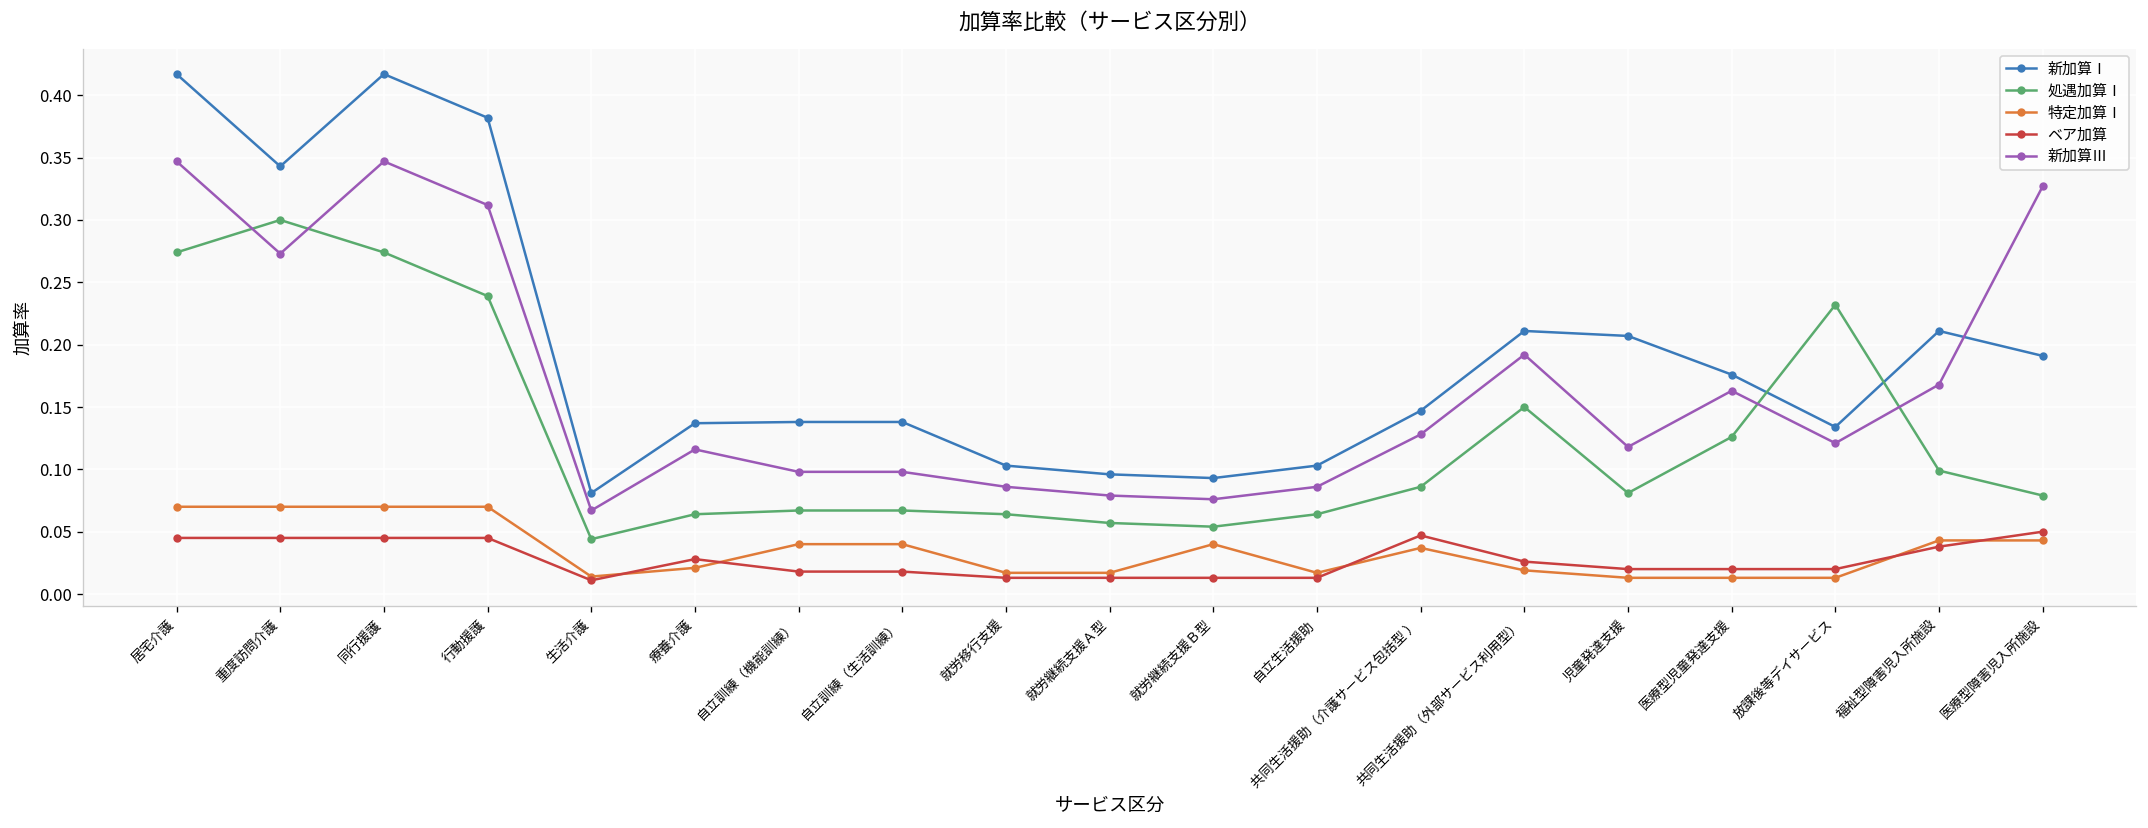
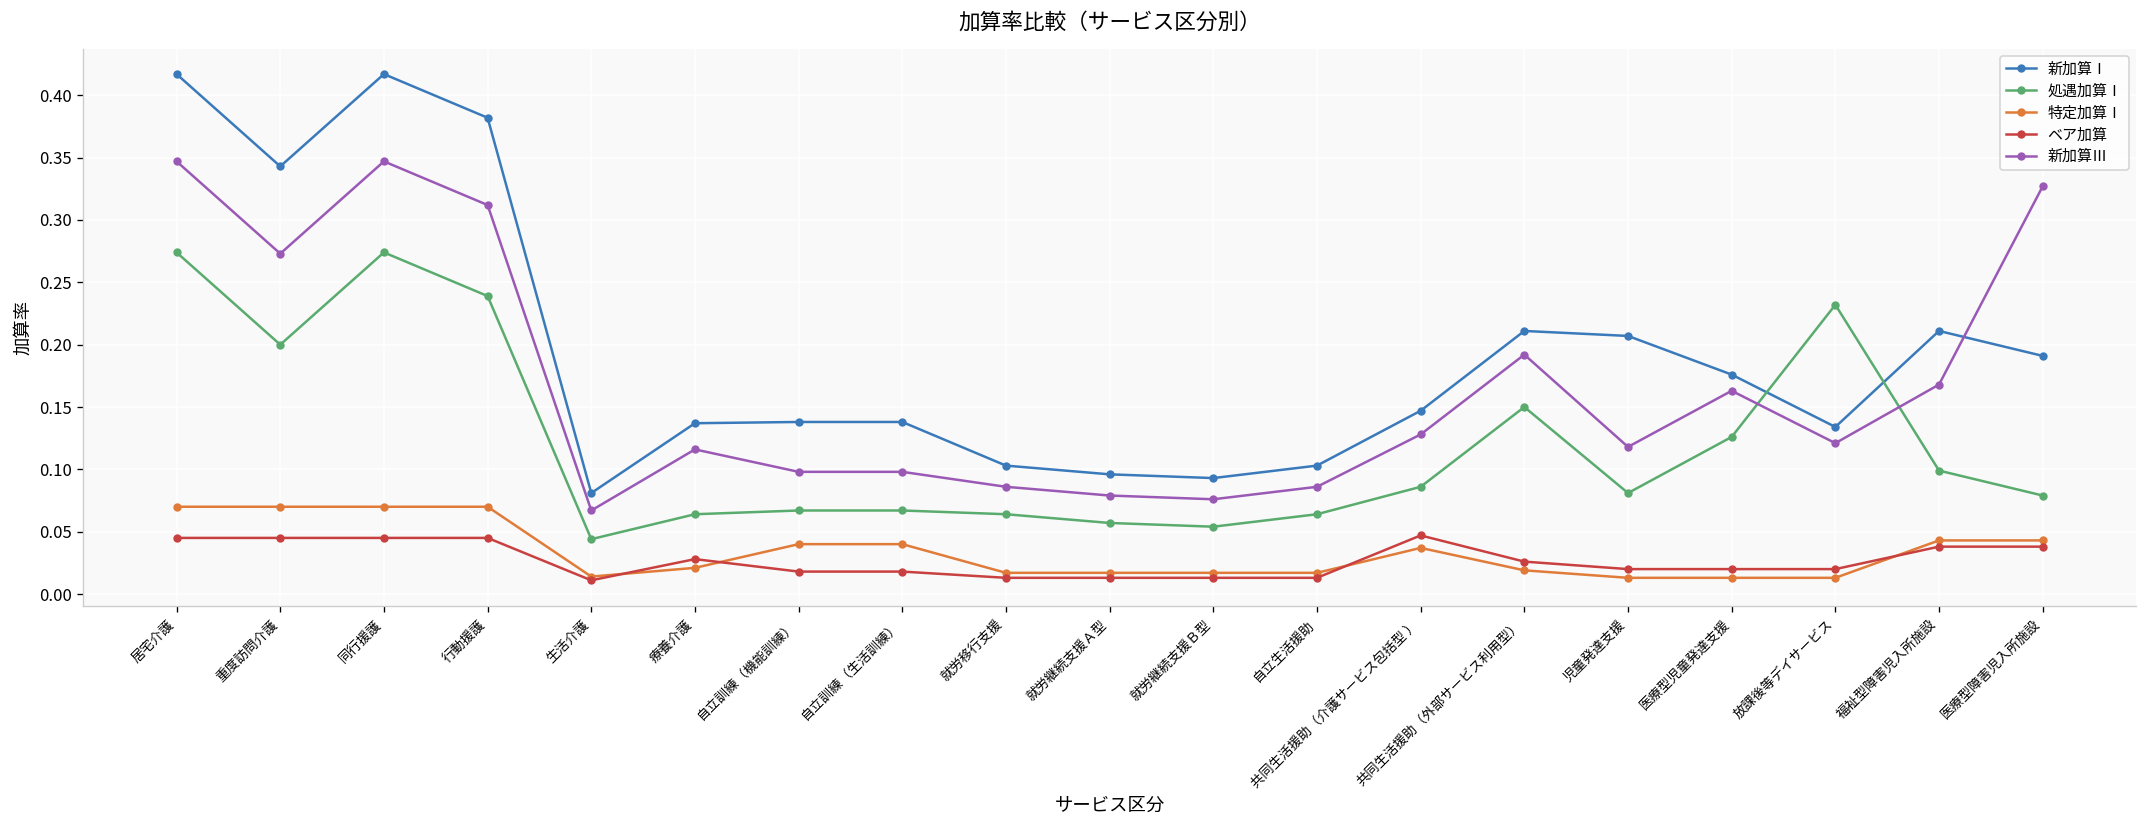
  {
    "新加算Ⅰ": {
      "居宅介護": 0.417,
      "重度訪問介護": 0.343,
      "同行援護": 0.417,
      "行動援護": 0.382,
      "生活介護": 0.081,
      "療養介護": 0.137,
      "自立訓練（機能訓練）": 0.138,
      "自立訓練（生活訓練）": 0.138,
      "就労移行支援": 0.103,
      "就労継続支援Ａ型": 0.096,
      "就労継続支援Ｂ型": 0.093,
      "自立生活援助": 0.103,
      "共同生活援助（介護サービス包括型 ）": 0.147,
      "共同生活援助（外部サービス利用型）": 0.211,
      "児童発達支援": 0.207,
      "医療型児童発達支援": 0.176,
      "放課後等デイサービス": 0.134,
      "福祉型障害児入所施設": 0.211,
      "医療型障害児入所施設": 0.191
    },
    "処遇加算Ⅰ": {
      "居宅介護": 0.274,
-     "重度訪問介護": 0.3,
+     "重度訪問介護": 0.2,
      "同行援護": 0.274,
      "行動援護": 0.239,
      "生活介護": 0.044,
      "療養介護": 0.064,
      "自立訓練（機能訓練）": 0.067,
      "自立訓練（生活訓練）": 0.067,
      "就労移行支援": 0.064,
      "就労継続支援Ａ型": 0.057,
      "就労継続支援Ｂ型": 0.054,
      "自立生活援助": 0.064,
      "共同生活援助（介護サービス包括型 ）": 0.086,
      "共同生活援助（外部サービス利用型）": 0.150,
      "児童発達支援": 0.081,
      "医療型児童発達支援": 0.126,
      "放課後等デイサービス": 0.232,
      "福祉型障害児入所施設": 0.1,
      "医療型障害児入所施設": 0.079
    },
    "特定加算Ⅰ": {
      "居宅介護": 0.070,
      "重度訪問介護": 0.070,
      "同行援護": 0.070,
      "行動援護": 0.070,
      "生活介護": 0.014,
      "療養介護": 0.021,
      "自立訓練（機能訓練）": 0.040,
      "自立訓練（生活訓練）": 0.040,
      "就労移行支援": 0.017,
      "就労継続支援Ａ型": 0.017,
-     "就労継続支援Ｂ型": 0.040,
+     "就労継続支援Ｂ型": 0.017,
      "自立生活援助": 0.017,
      "共同生活援助（介護サービス包括型 ）": 0.037,
      "共同生活援助（外部サービス利用型）": 0.019,
      "児童発達支援": 0.013,
      "医療型児童発達支援": 0.013,
      "放課後等デイサービス": 0.013,
      "福祉型障害児入所施設": 0.043,
      "医療型障害児入所施設": 0.043
    },
    "ベア加算": {
      "居宅介護": 0.045,
      "重度訪問介護": 0.045,
      "同行援護": 0.045,
      "行動援護": 0.045,
      "生活介護": 0.011,
      "療養介護": 0.028,
      "自立訓練（機能訓練）": 0.018,
      "自立訓練（生活訓練）": 0.018,
      "就労移行支援": 0.013,
      "就労継続支援Ａ型": 0.013,
      "就労継続支援Ｂ型": 0.013,
      "自立生活援助": 0.013,
      "共同生活援助（介護サービス包括型 ）": 0.047,
      "共同生活援助（外部サービス利用型）": 0.026,
      "児童発達支援": 0.020,
      "医療型児童発達支援": 0.020,
      "放課後等デイサービス": 0.020,
      "福祉型障害児入所施設": 0.038,
-     "医療型障害児入所施設": 0.050
+     "医療型障害児入所施設": 0.038
    },
    "新加算Ⅲ": {
      "居宅介護": 0.347,
      "重度訪問介護": 0.273,
      "同行援護": 0.347,
      "行動援護": 0.312,
      "生活介護": 0.067,
      "療養介護": 0.116,
      "自立訓練（機能訓練）": 0.098,
      "自立訓練（生活訓練）": 0.098,
      "就労移行支援": 0.086,
      "就労継続支援Ａ型": 0.079,
      "就労継続支援Ｂ型": 0.076,
      "自立生活援助": 0.086,
      "共同生活援助（介護サービス包括型 ）": 0.128,
      "共同生活援助（外部サービス利用型）": 0.192,
      "児童発達支援": 0.118,
      "医療型児童発達支援": 0.163,
      "放課後等デイサービス": 0.121,
      "福祉型障害児入所施設": 0.168,
      "医療型障害児入所施設": 0.327
    }
  }
